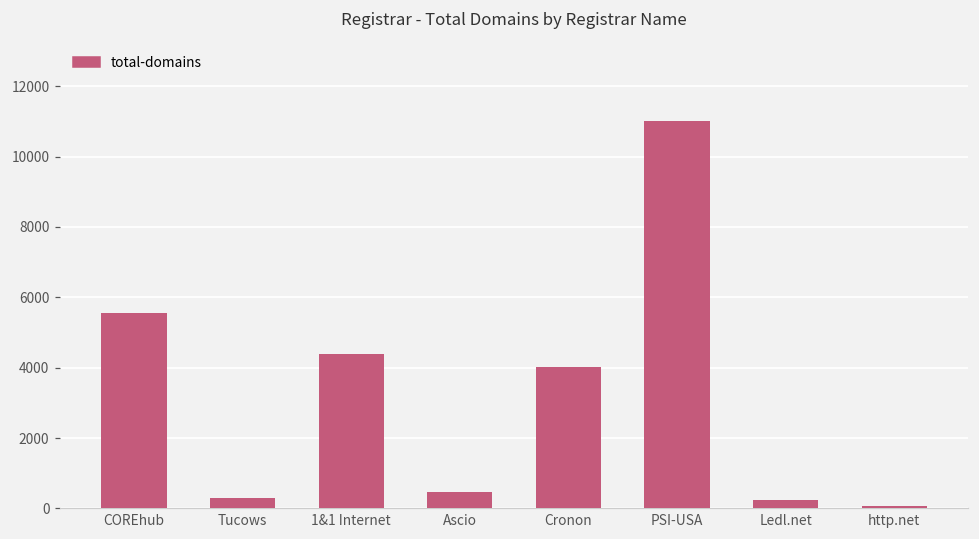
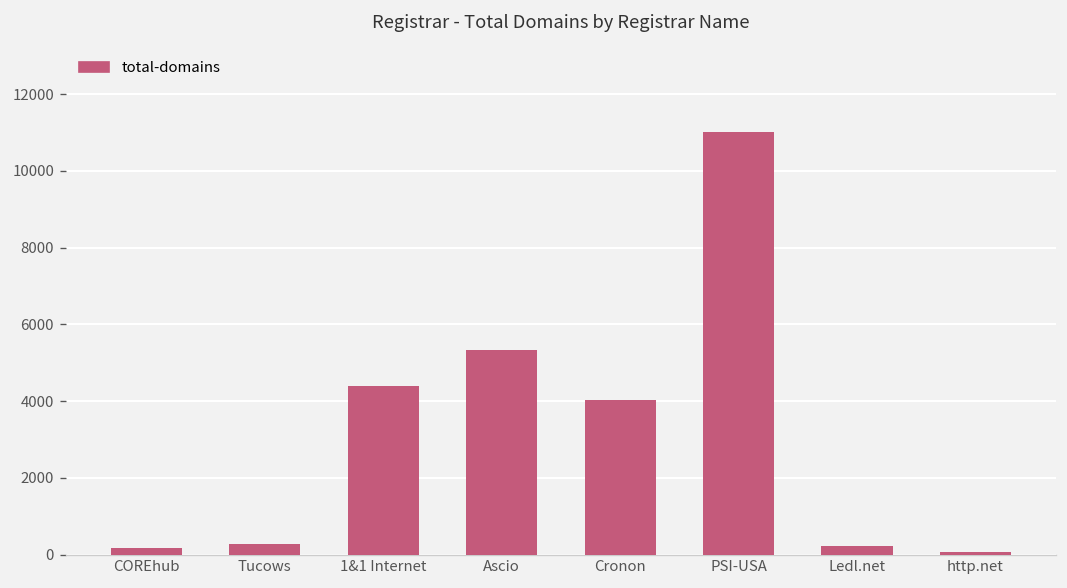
  {
-   "COREhub": 5500,
+   "COREhub": 200,
    "Tucows": 300,
    "1&1 Internet": 4400,
-   "Ascio": 500,
+   "Ascio": 5300,
    "Cronon": 4000,
    "PSI-USA": 11000,
    "Ledl.net": 200
  }
